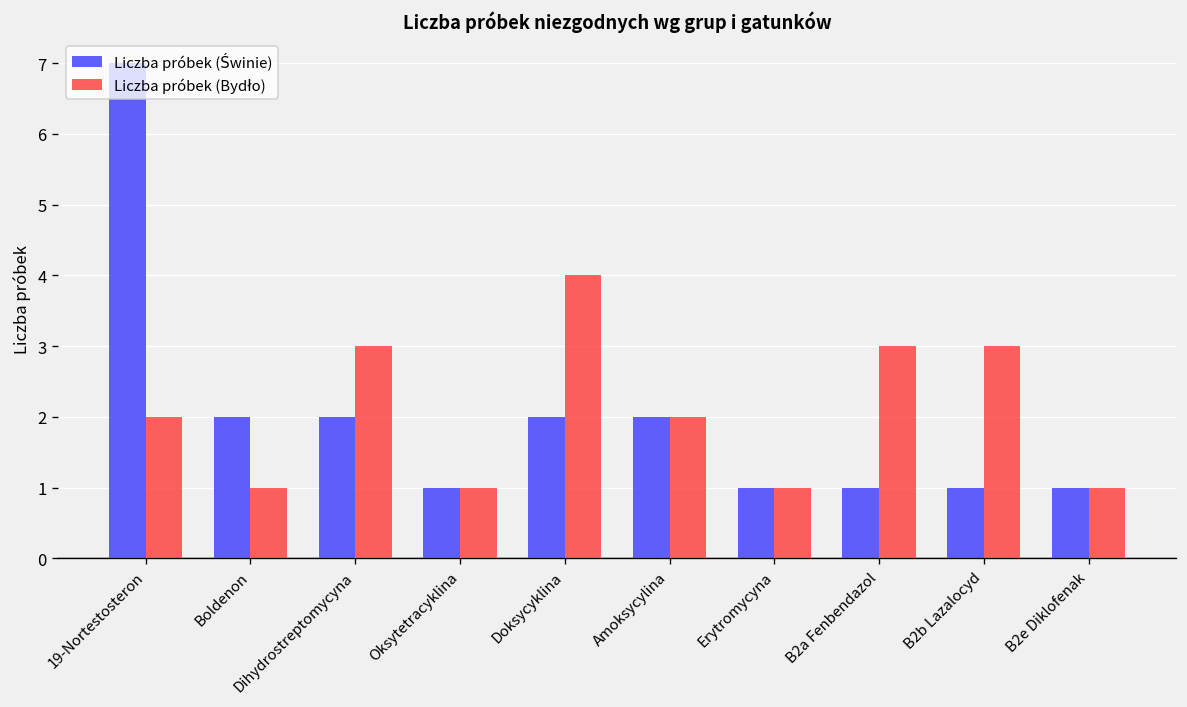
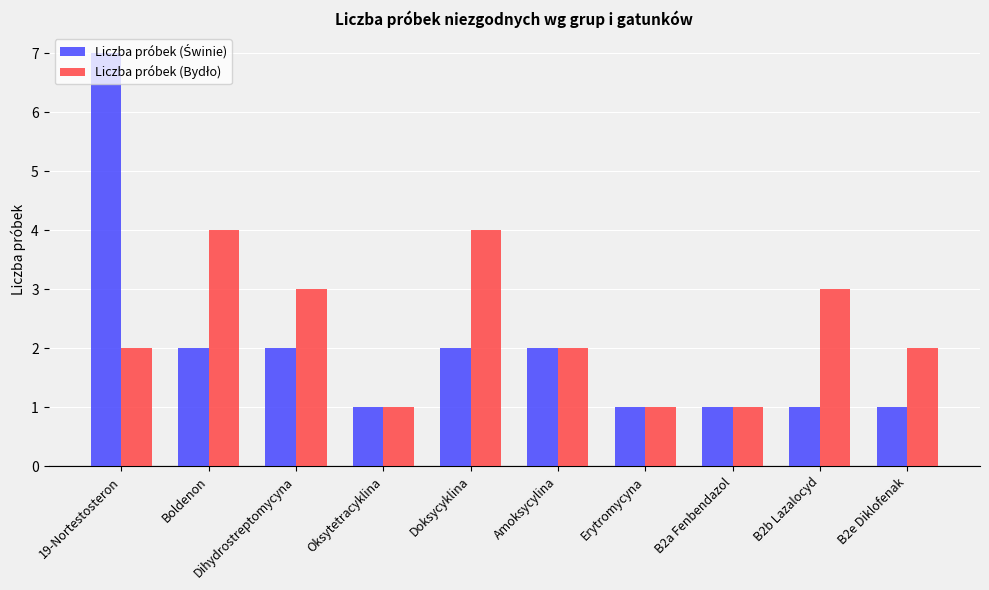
  {
    "Liczba próbek (Świnie)": {
      "Boldenon": 2,
      "Dihydrostreptomycyna": 2,
      "Oksytetracyklina": 1,
      "Doksycyklina": 2,
      "Amoksycylina": 2,
      "Erytromycyna": 1,
      "B2a Fenbendazol": 1,
      "B2b Lazalocyd": 1,
      "B2e Diklofenak": 1
    },
    "Liczba próbek (Bydło)": {
      "19-Nortestosteron": 2,
-     "Boldenon": 1,
+     "Boldenon": 4,
      "Dihydrostreptomycyna": 3,
      "Oksytetracyklina": 1,
      "Doksycyklina": 4,
      "Amoksycylina": 2,
      "Erytromycyna": 1,
-     "B2a Fenbendazol": 3,
+     "B2a Fenbendazol": 1,
      "B2b Lazalocyd": 3,
-     "B2e Diklofenak": 1
+     "B2e Diklofenak": 2
    }
  }
